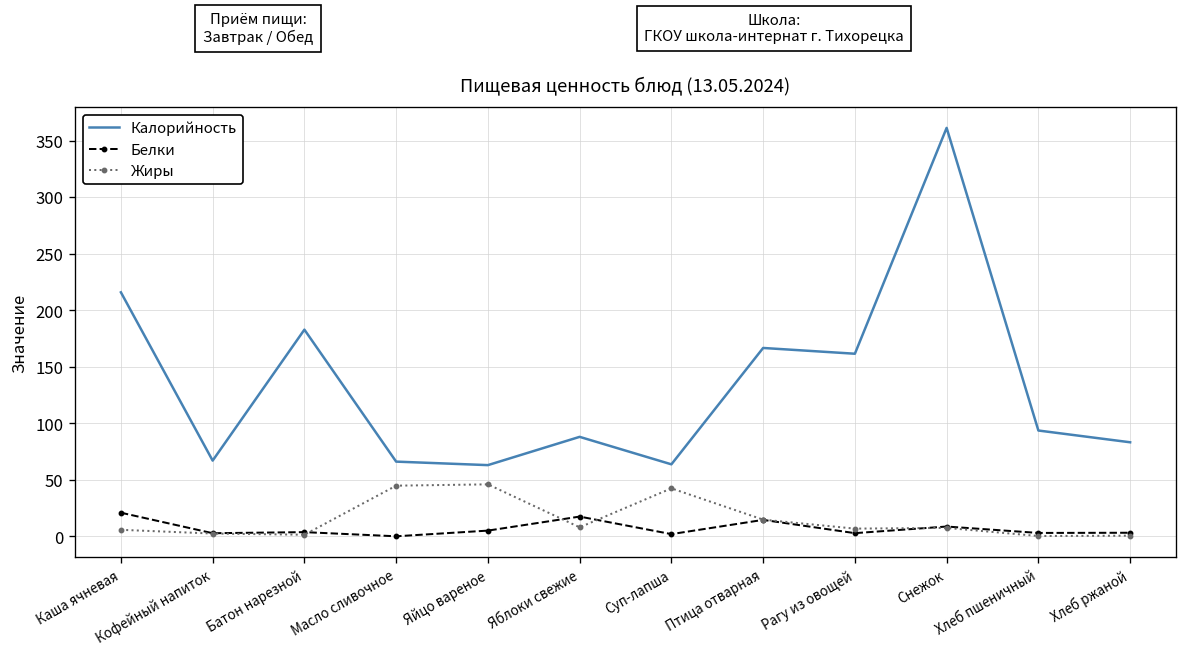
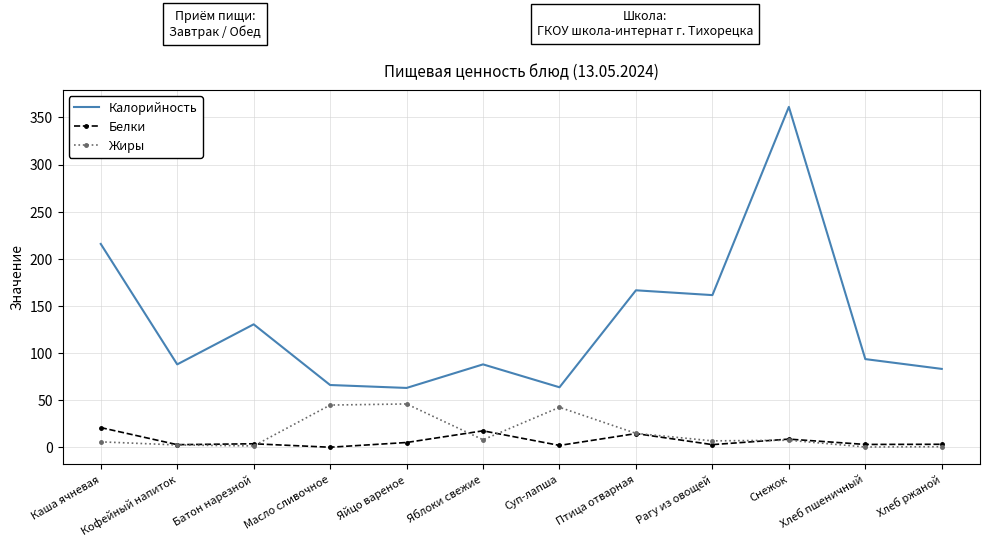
  {
    "Калорийность": {
      "Каша ячневая": 220,
-     "Кофейный напиток": 70,
-     "Батон нарезной": 180,
+     "Кофейный напиток": 90,
+     "Батон нарезной": 130,
      "Масло сливочное": 70,
      "Яйцо вареное": 60,
      "Яблоки свежие": 90,
      "Суп-лапша": 60,
      "Птица отварная": 170,
      "Рагу из овощей": 160,
      "Снежок": 360,
      "Хлеб пшеничный": 90,
      "Хлеб ржаной": 80
    },
    "Белки": {
      "Каша ячневая": 20,
      "Масло сливочное": 0,
      "Яйцо вареное": 10,
      "Яблоки свежие": 20,
      "Суп-лапша": 0,
      "Рагу из овощей": 0
    },
    "Жиры": {
      "Каша ячневая": 10,
      "Масло сливочное": 40,
      "Яйцо вареное": 50,
      "Яблоки свежие": 10,
      "Суп-лапша": 40,
      "Рагу из овощей": 10
    }
  }
